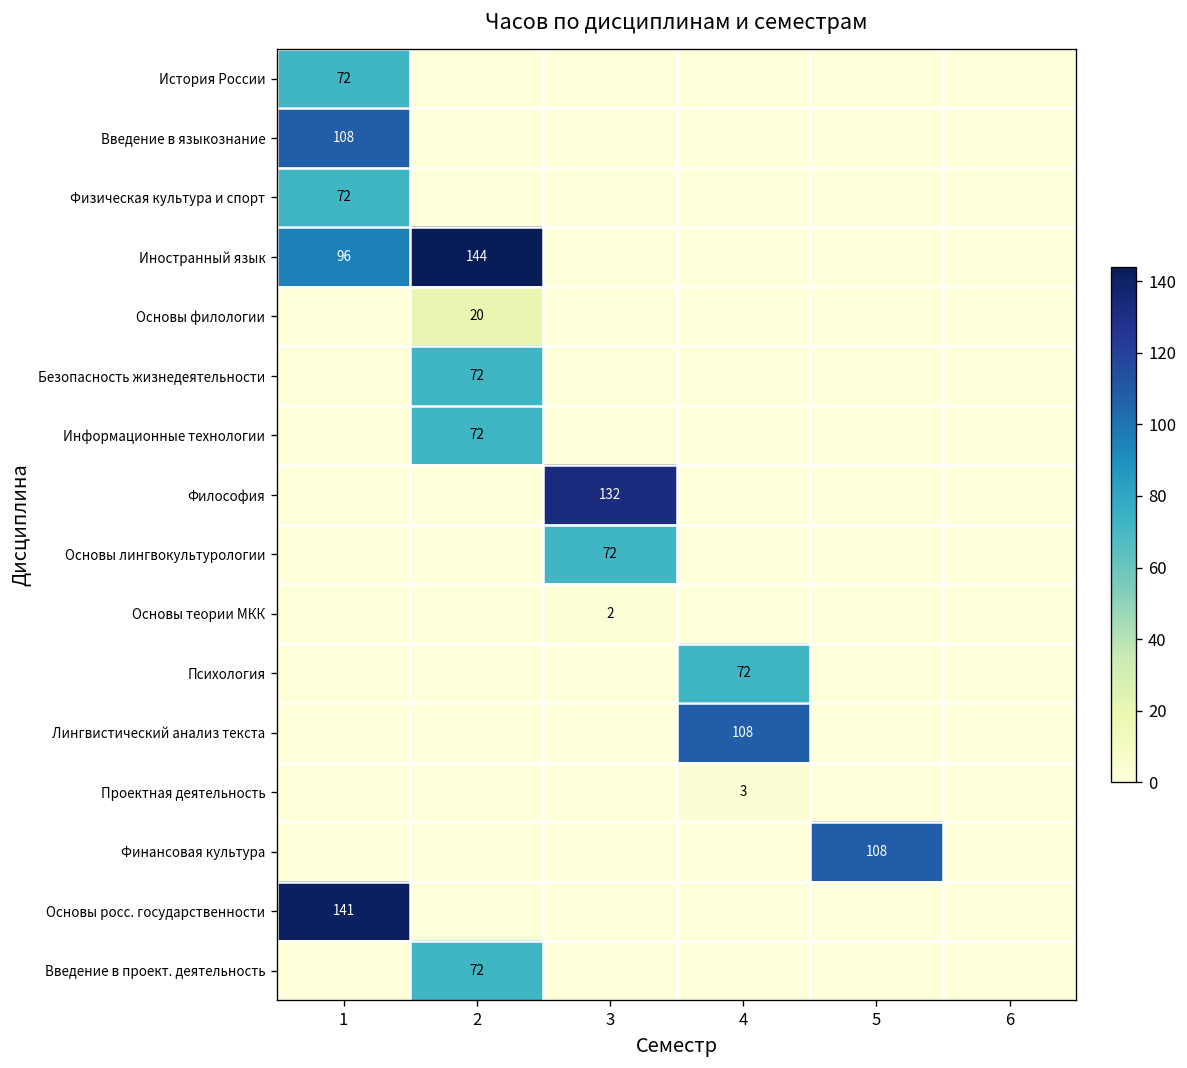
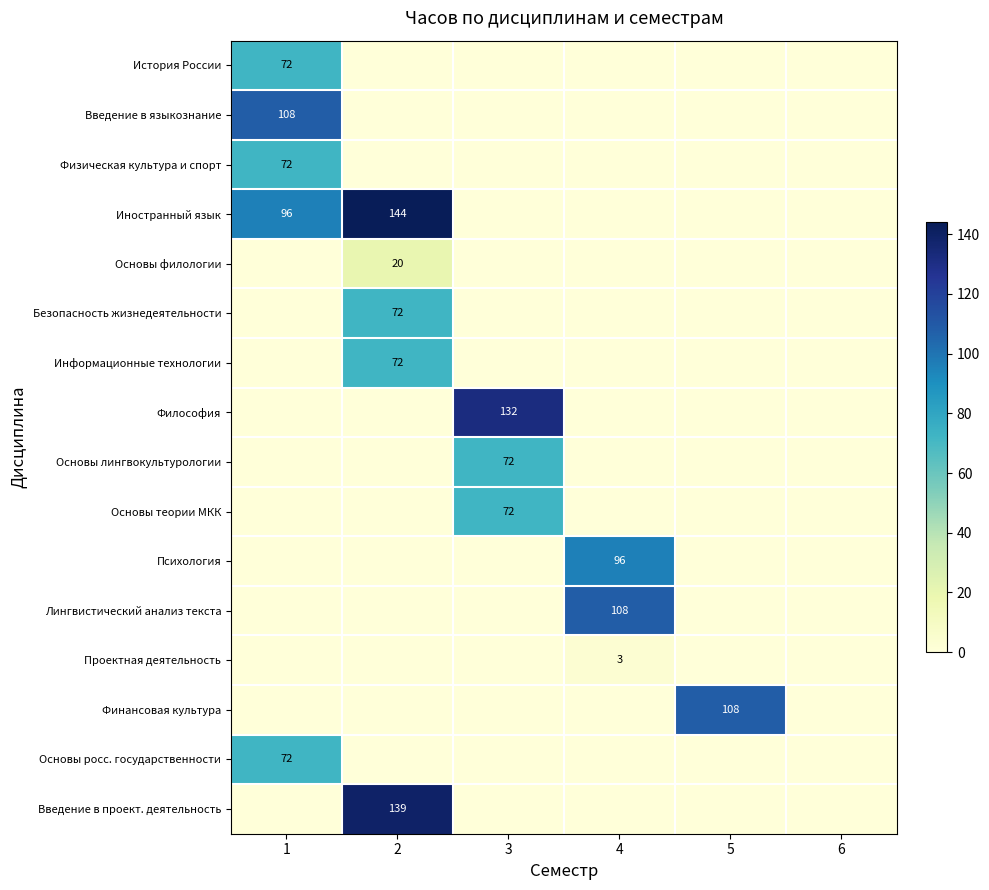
  {
    "История России": {
      "1": 72
    },
    "Введение в языкознание": {
      "1": 108
    },
    "Физическая культура и спорт": {
      "1": 72
    },
    "Иностранный язык": {
      "1": 96,
      "2": 144
    },
    "Основы филологии": {
      "2": 20
    },
    "Безопасность жизнедеятельности": {
      "2": 72
    },
    "Информационные технологии": {
      "2": 72
    },
    "Философия": {
      "3": 132
    },
    "Основы лингвокультурологии": {
      "3": 72
    },
    "Основы теории МКК": {
-     "3": 2
+     "3": 72
    },
    "Психология": {
-     "4": 72
+     "4": 96
    },
    "Лингвистический анализ текста": {
      "4": 108
    },
    "Проектная деятельность": {
      "4": 3
    },
    "Финансовая культура": {
      "5": 108
    },
    "Основы росс. государственности": {
-     "1": 141
+     "1": 72
    },
    "Введение в проект. деятельность": {
-     "2": 72
+     "2": 139
    }
  }
